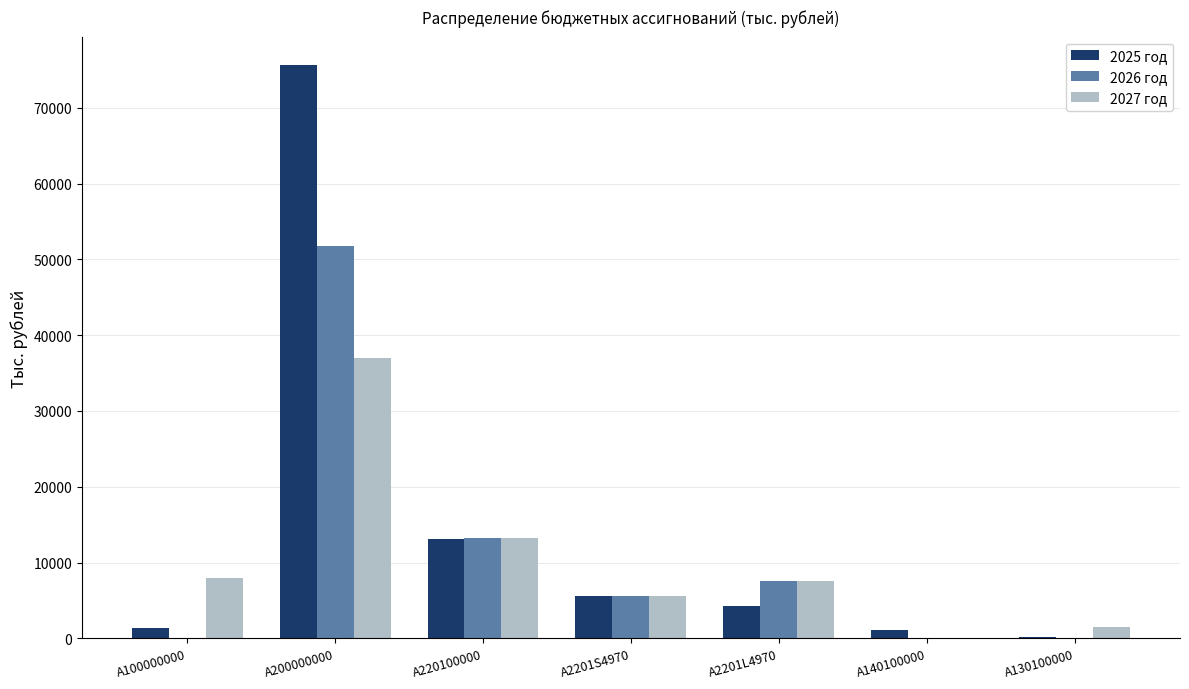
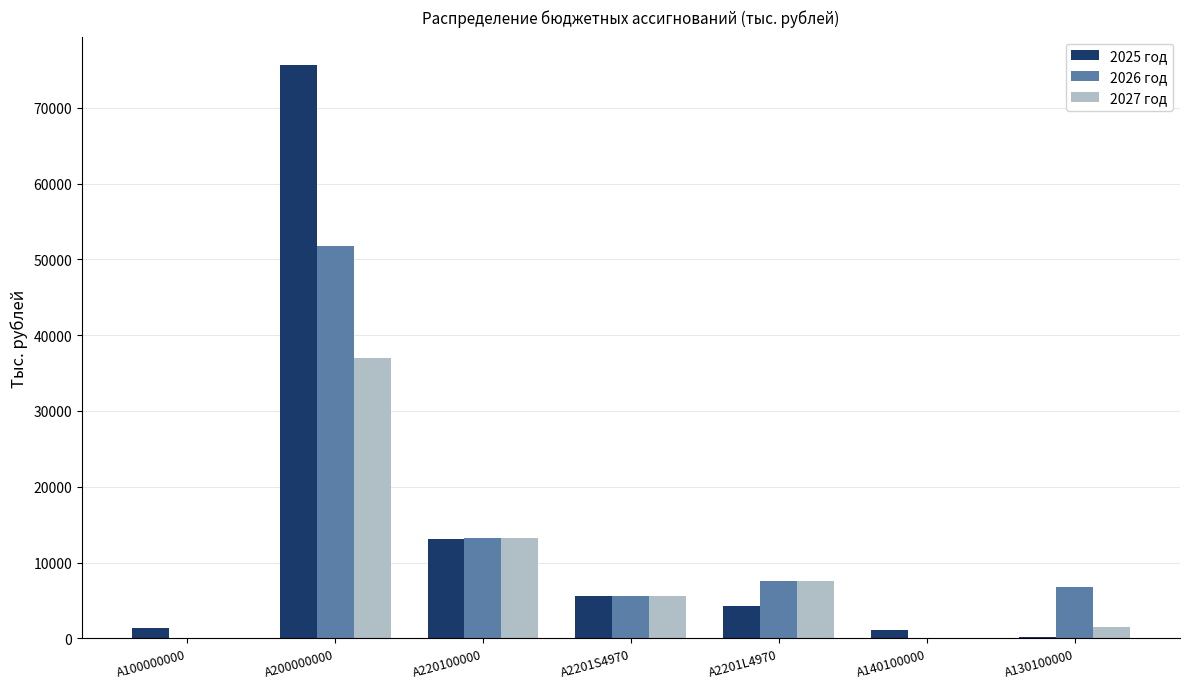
  {
    "2025 год": {
      "A100000000": 1000,
      "A200000000": 76000,
      "A220100000": 13000,
      "A2201S4970": 6000,
      "A2201L4970": 4000,
      "A140100000": 1000
    },
    "2026 год": {
      "A100000000": 0,
      "A200000000": 52000,
      "A220100000": 13000,
      "A2201S4970": 6000,
      "A2201L4970": 8000,
      "A140100000": 0,
-     "A130100000": 0
+     "A130100000": 7000
    },
    "2027 год": {
-     "A100000000": 8000,
+     "A100000000": 0,
      "A200000000": 37000,
      "A220100000": 13000,
      "A2201S4970": 6000,
      "A2201L4970": 8000,
      "A140100000": 0,
      "A130100000": 2000
    }
  }
